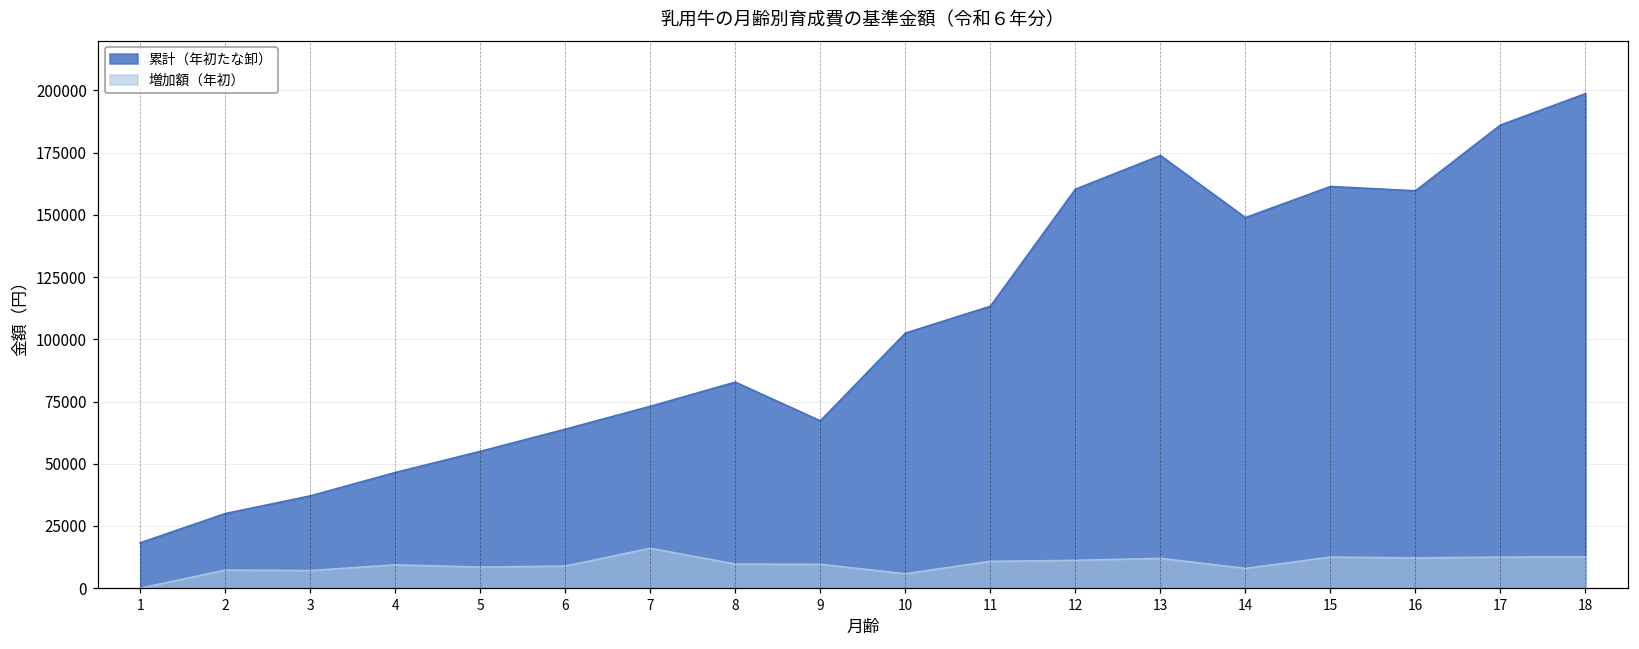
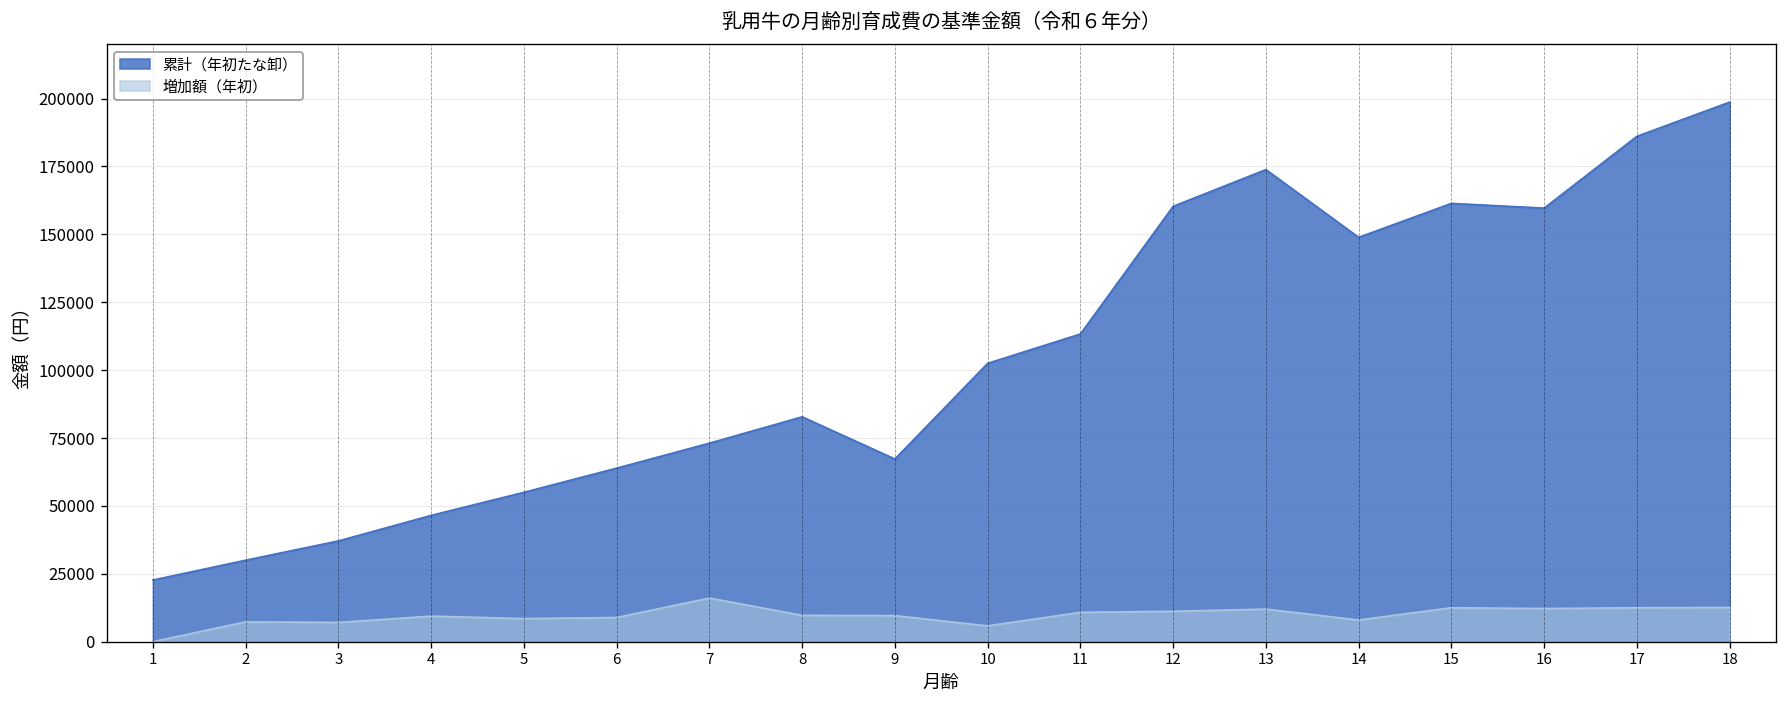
  {
    "累計（年初たな卸）": {
-     "1": 18000,
+     "1": 23000,
      "2": 30000,
      "3": 37000,
      "4": 47000,
      "5": 55000,
      "6": 64000,
      "7": 73000,
      "8": 83000,
      "9": 67000,
      "10": 103000,
      "11": 113000,
      "12": 160000,
      "13": 174000,
      "14": 149000,
      "15": 161000,
      "16": 160000,
      "17": 186000,
      "18": 199000
    },
    "増加額（年初）": {
      "1": 0,
      "2": 7000,
      "3": 7000,
      "4": 9000,
      "5": 9000,
      "6": 9000,
      "7": 16000,
      "8": 10000,
      "9": 10000,
      "10": 6000,
      "11": 11000,
      "12": 11000,
      "13": 12000,
      "14": 8000,
      "15": 13000,
      "16": 12000,
      "17": 13000,
      "18": 13000
    }
  }
